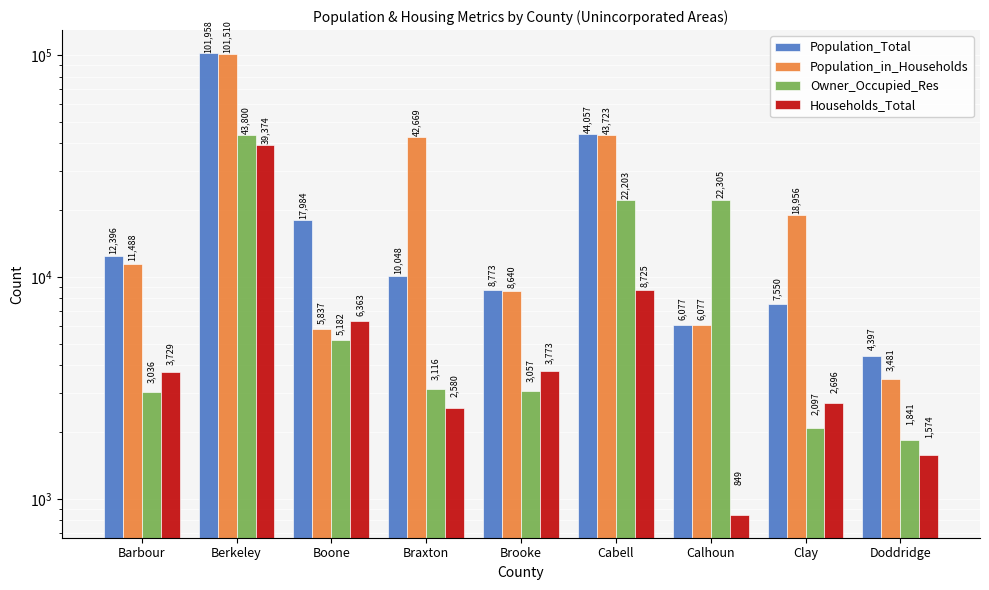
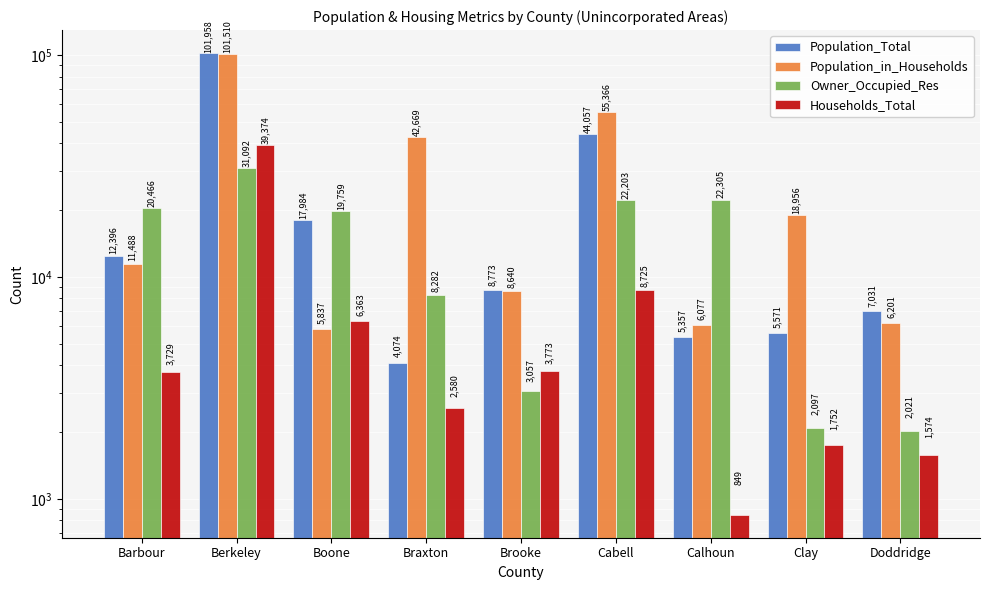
  {
    "Population_Total": {
      "Barbour": "12,396",
      "Berkeley": "101,958",
      "Boone": "17,984",
-     "Braxton": "10,048",
+     "Braxton": "4,074",
      "Brooke": "8,773",
      "Cabell": "44,057",
-     "Calhoun": "6,077",
-     "Clay": "7,550",
-     "Doddridge": "4,397"
+     "Calhoun": "5,357",
+     "Clay": "5,571",
+     "Doddridge": "7,031"
    },
    "Population_in_Households": {
      "Barbour": "11,488",
      "Berkeley": "101,510",
      "Boone": "5,837",
      "Braxton": "42,669",
      "Brooke": "8,640",
-     "Cabell": "43,723",
+     "Cabell": "55,366",
      "Calhoun": "6,077",
      "Clay": "18,956",
-     "Doddridge": "3,481"
+     "Doddridge": "6,201"
    },
    "Owner_Occupied_Res": {
-     "Barbour": "3,036",
-     "Berkeley": "43,800",
-     "Boone": "5,182",
-     "Braxton": "3,116",
+     "Barbour": "20,466",
+     "Berkeley": "31,092",
+     "Boone": "19,759",
+     "Braxton": "8,282",
      "Brooke": "3,057",
      "Cabell": "22,203",
      "Calhoun": "22,305",
      "Clay": "2,097",
-     "Doddridge": "1,841"
+     "Doddridge": "2,021"
    },
    "Households_Total": {
      "Barbour": "3,729",
      "Berkeley": "39,374",
      "Boone": "6,363",
      "Braxton": "2,580",
      "Brooke": "3,773",
      "Cabell": "8,725",
-     "Clay": "2,696",
+     "Clay": "1,752",
      "Doddridge": "1,574"
    }
  }
